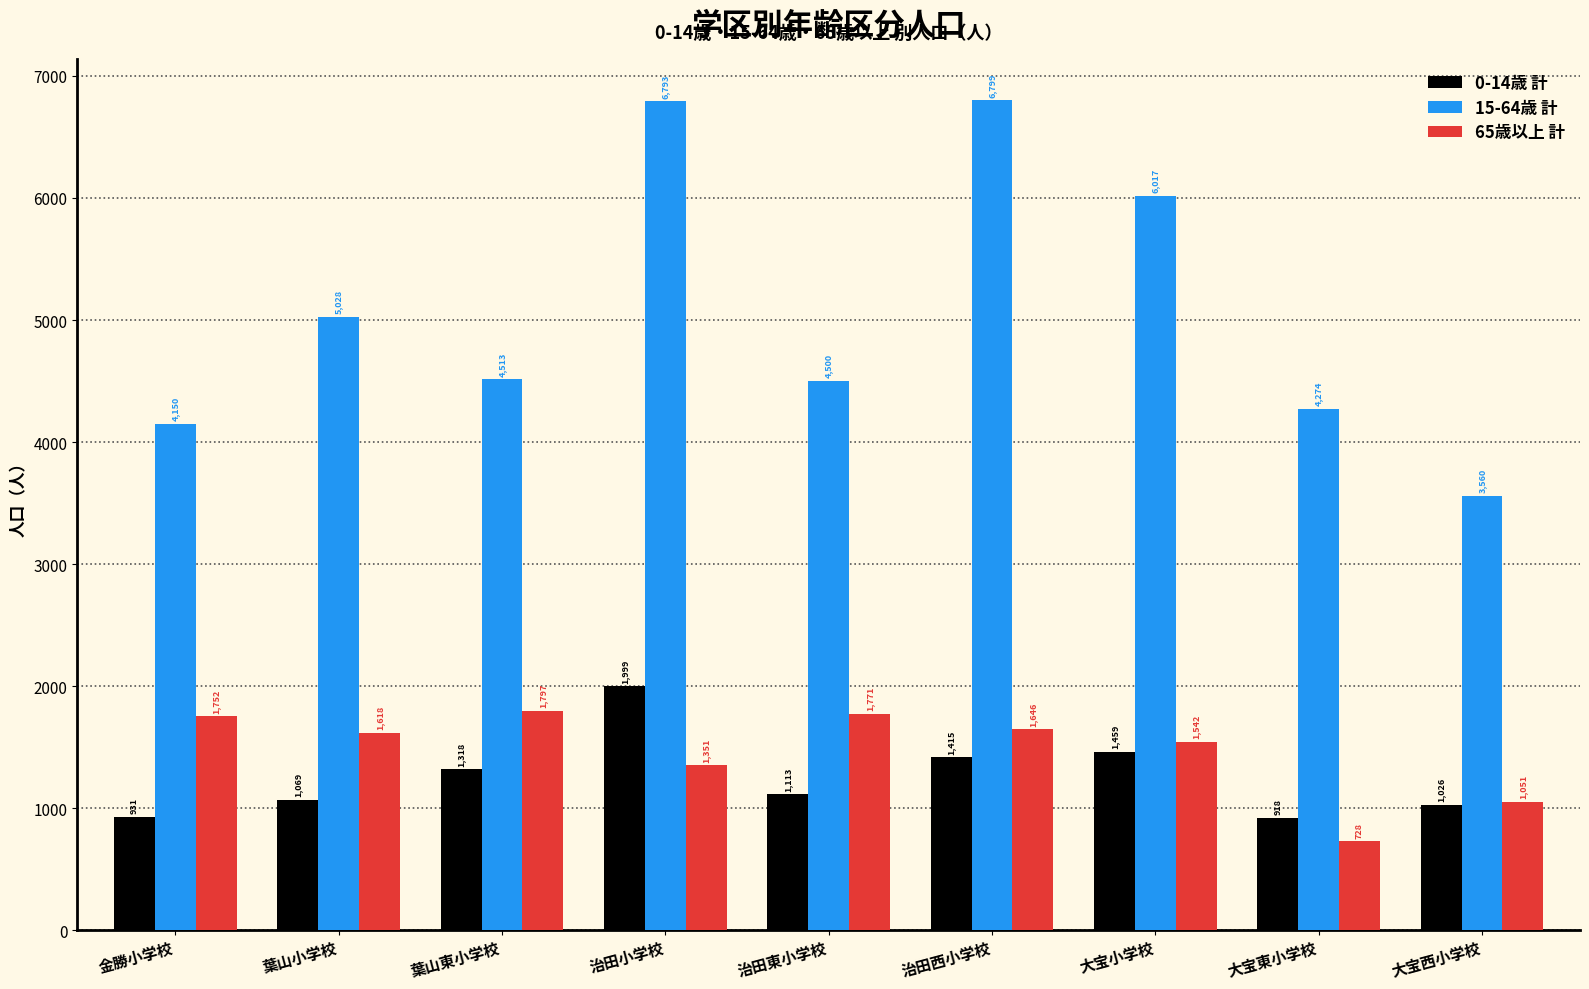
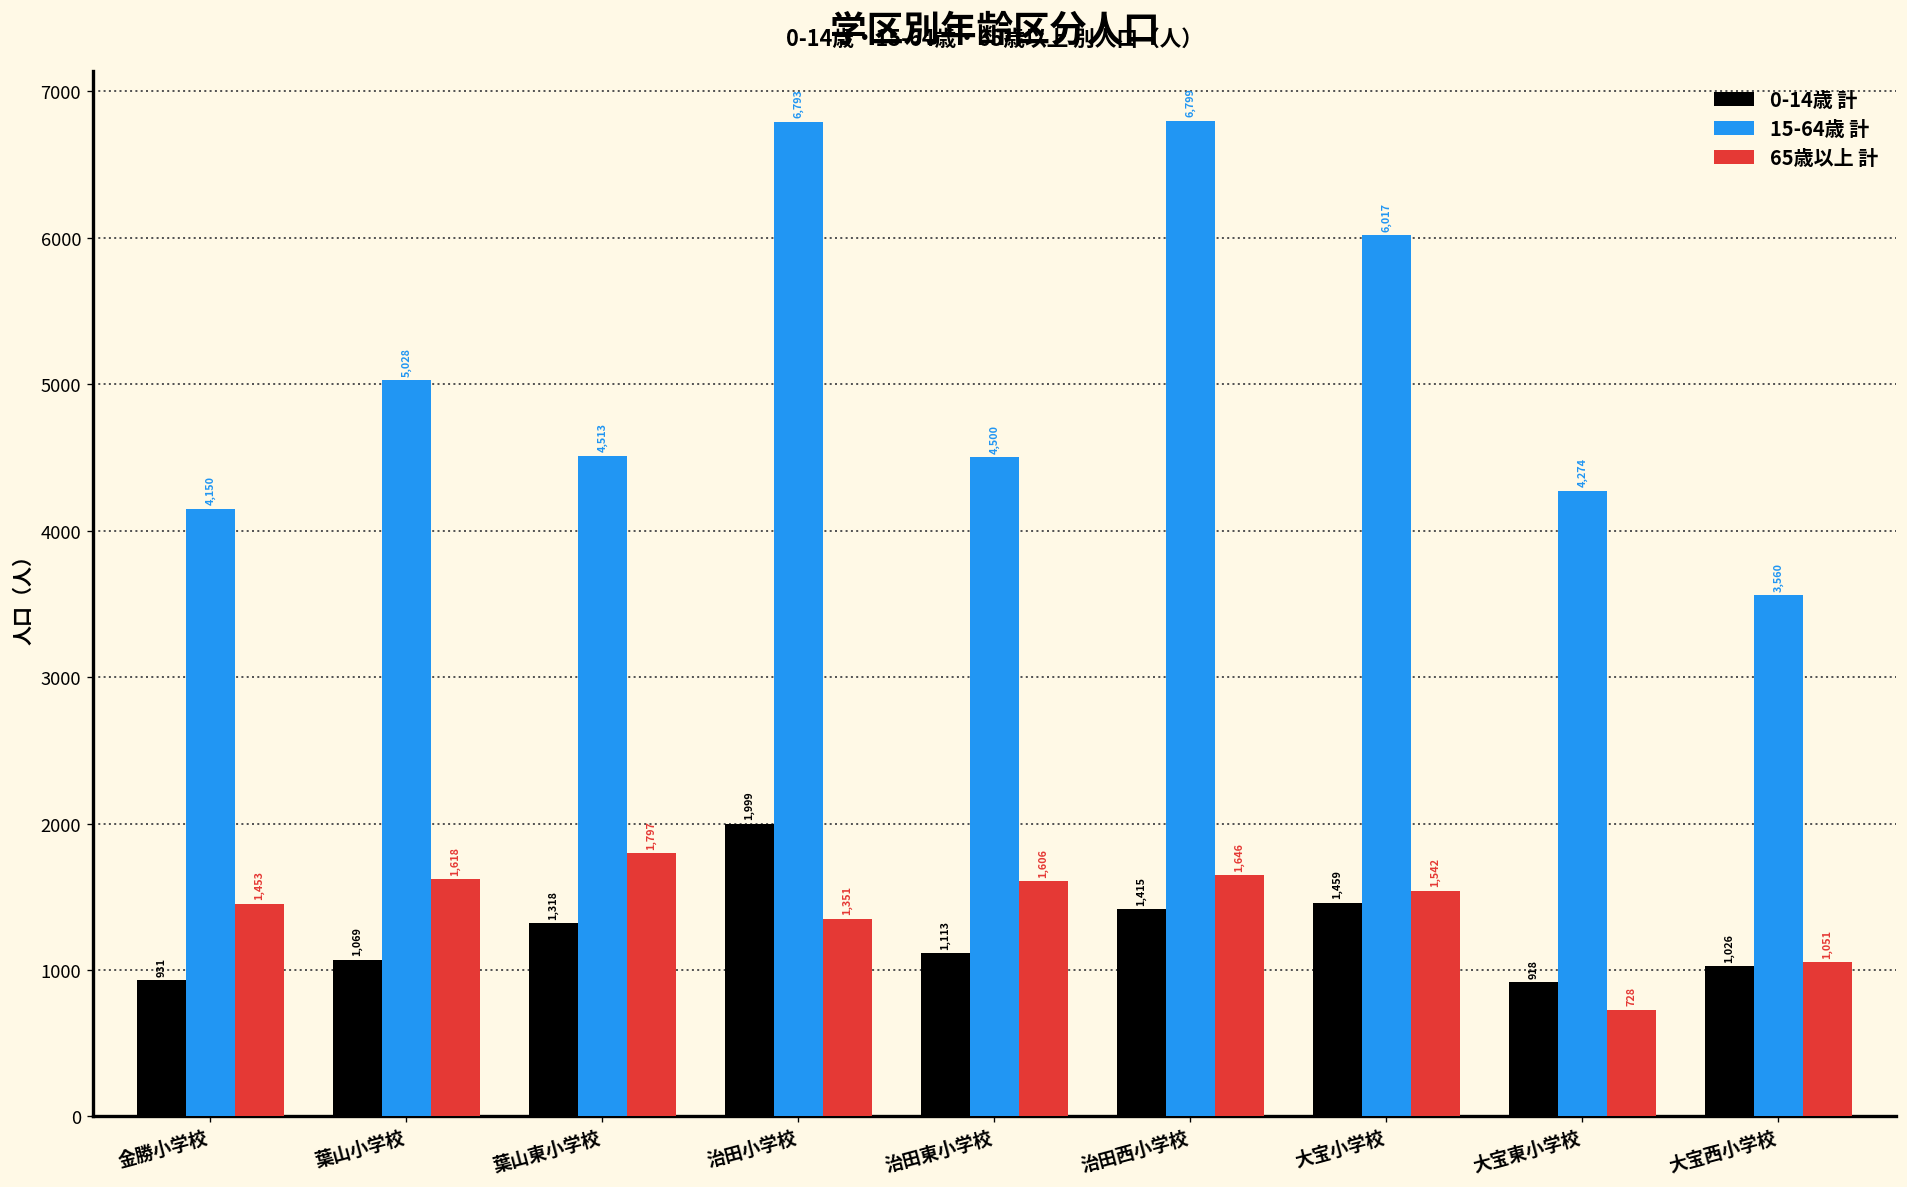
  {
    "0-14歳 計": {
      "金勝小学校": "931",
      "葉山小学校": "1,069",
      "葉山東小学校": "1,318",
      "治田小学校": "1,999",
      "治田東小学校": "1,113",
      "治田西小学校": "1,415",
      "大宝小学校": "1,459",
      "大宝東小学校": "918",
      "大宝西小学校": "1,026"
    },
    "15-64歳 計": {
      "金勝小学校": "4,150",
      "葉山小学校": "5,028",
      "葉山東小学校": "4,513",
      "治田小学校": "6,793",
      "治田東小学校": "4,500",
      "治田西小学校": "6,799",
      "大宝小学校": "6,017",
      "大宝東小学校": "4,274",
      "大宝西小学校": "3,560"
    },
    "65歳以上 計": {
-     "金勝小学校": "1,752",
+     "金勝小学校": "1,453",
      "葉山小学校": "1,618",
      "葉山東小学校": "1,797",
      "治田小学校": "1,351",
-     "治田東小学校": "1,771",
+     "治田東小学校": "1,606",
      "治田西小学校": "1,646",
      "大宝小学校": "1,542",
      "大宝東小学校": "728",
      "大宝西小学校": "1,051"
    }
  }
